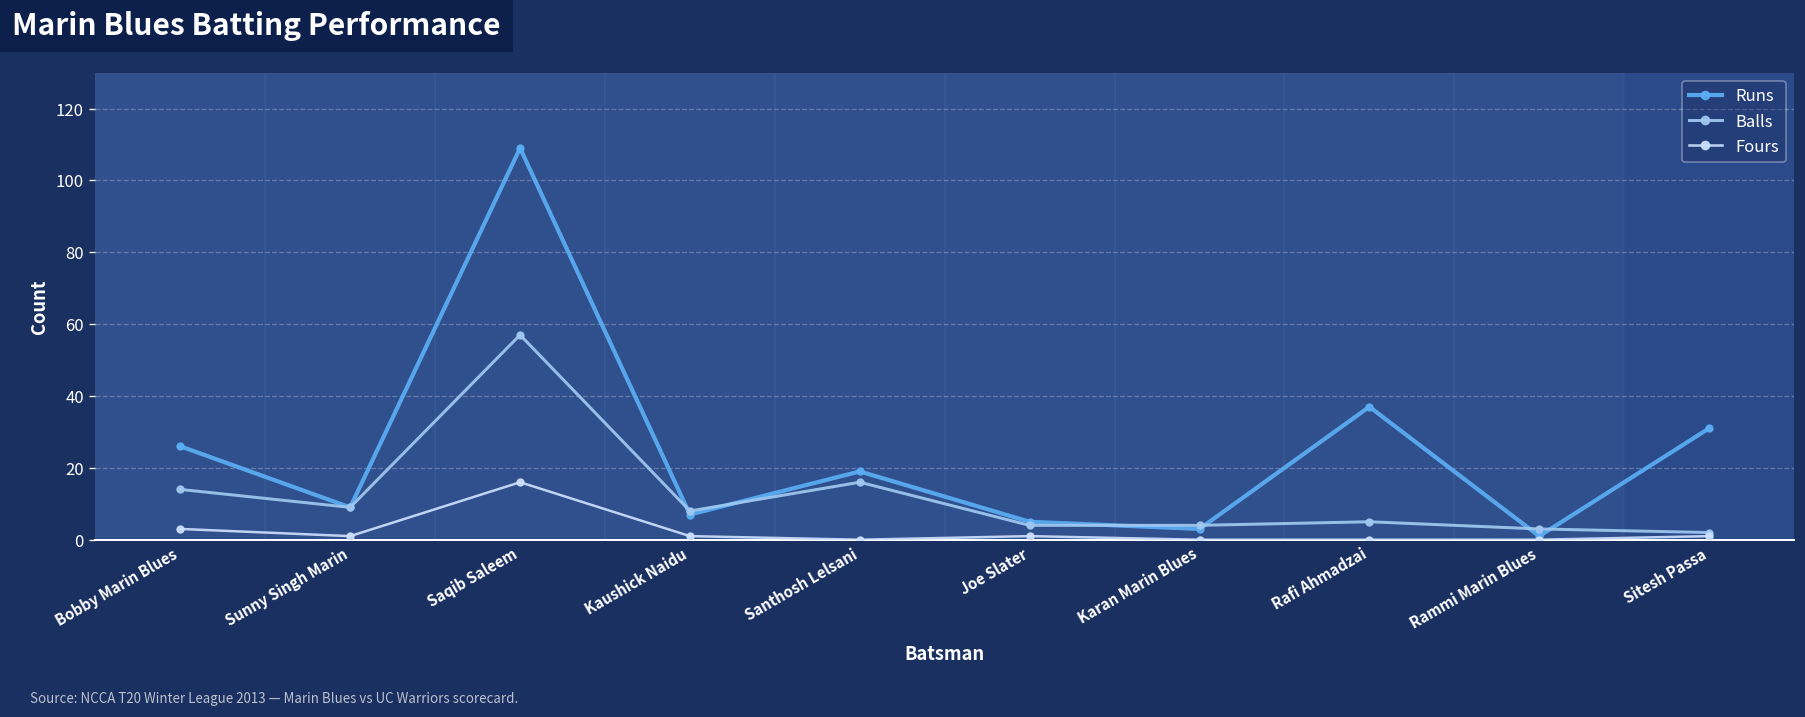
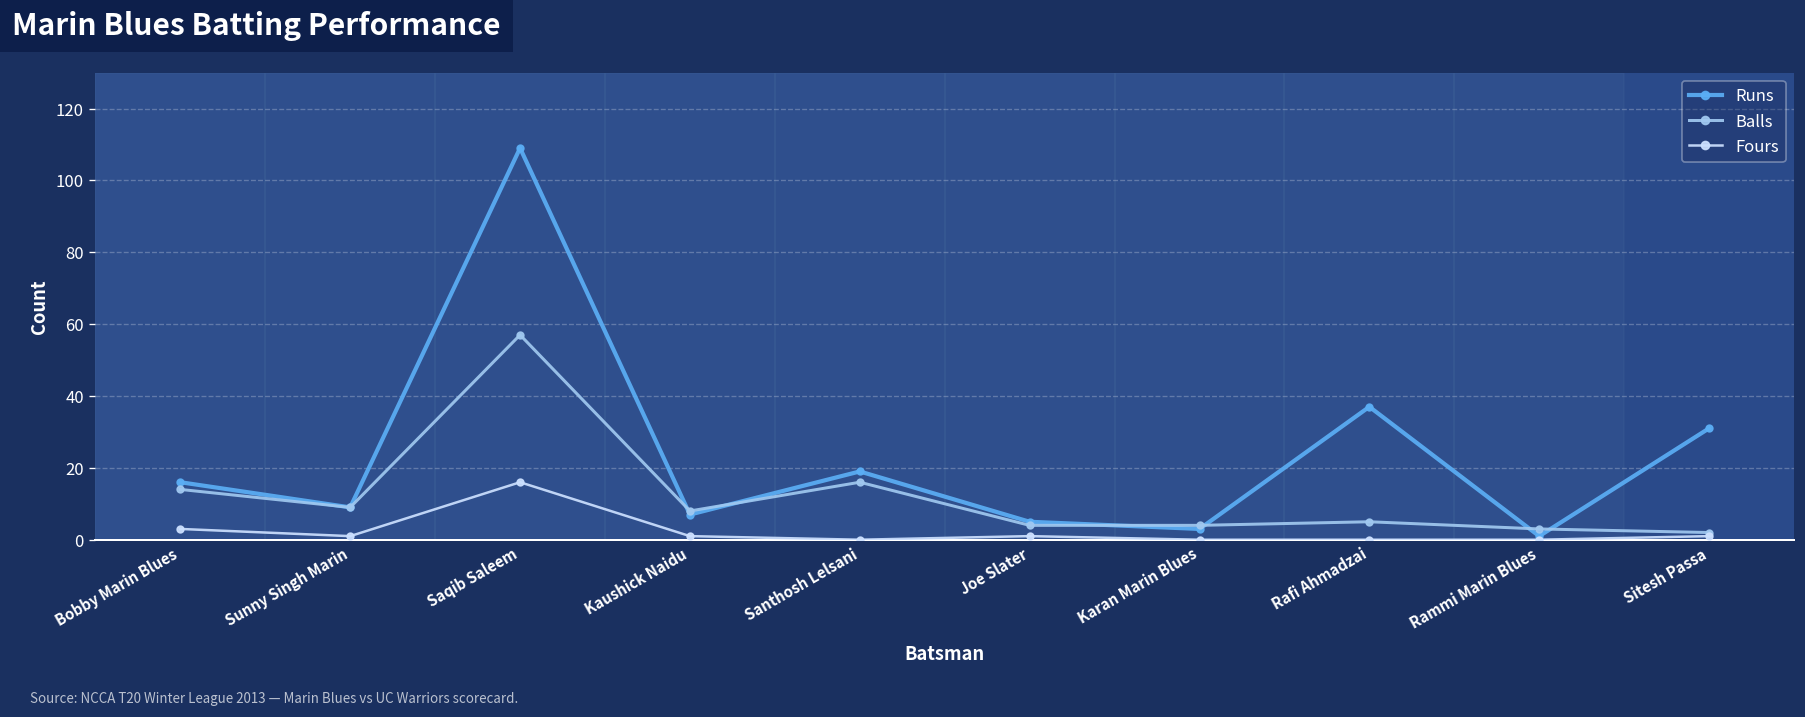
  {
    "Runs": {
-     "Bobby Marin Blues": 26,
+     "Bobby Marin Blues": 16,
      "Saqib Saleem": 109,
      "Kaushick Naidu": 7,
      "Santhosh Lelsani": 19,
      "Joe Slater": 5,
      "Karan Marin Blues": 3,
      "Rafi Ahmadzai": 37,
      "Rammi Marin Blues": 1,
      "Sitesh Passa": 31
    }
  }
